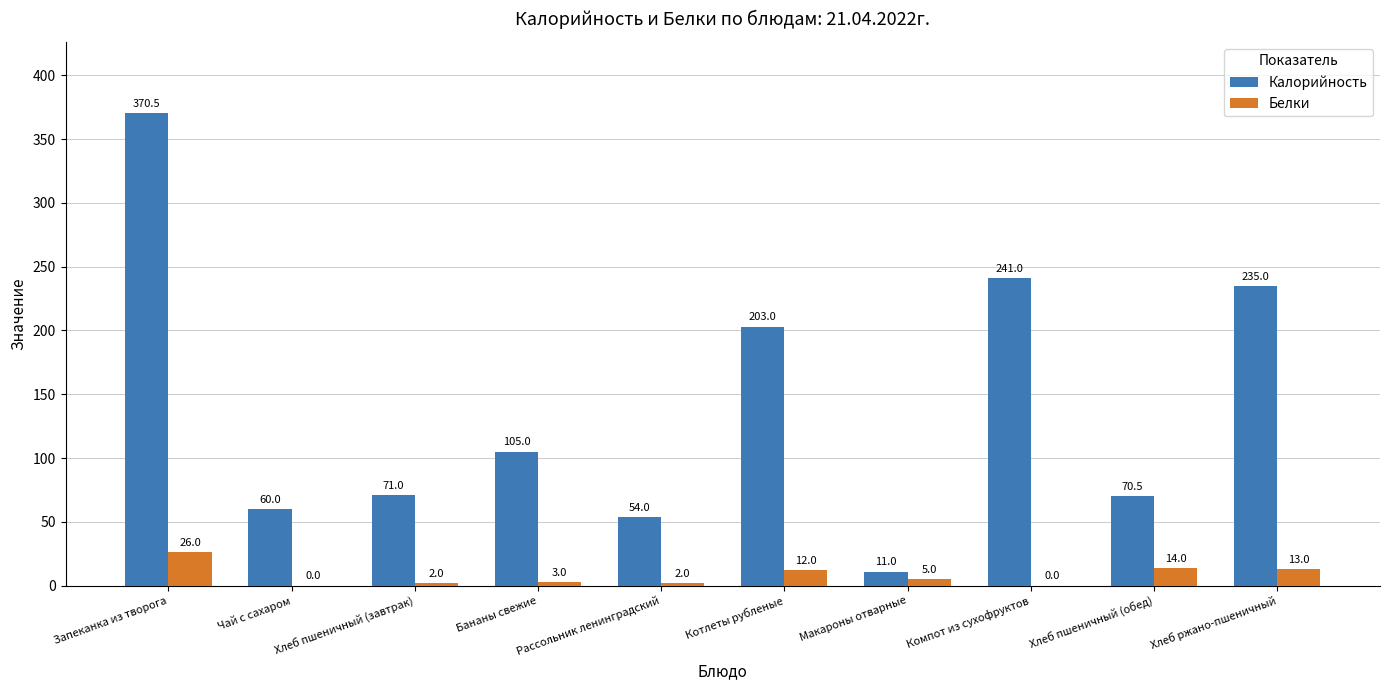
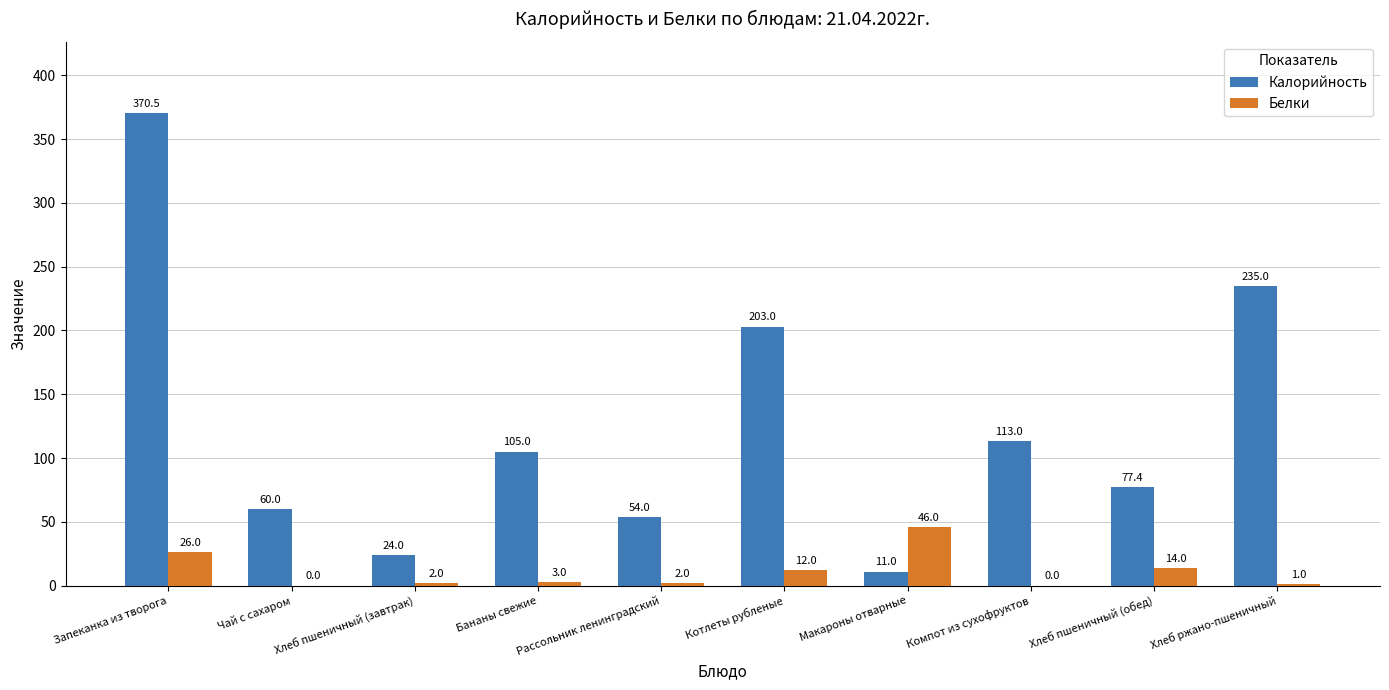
  {
    "Калорийность": {
      "Запеканка из творога": 370.5,
      "Чай с сахаром": 60.0,
-     "Хлеб пшеничный (завтрак)": 71.0,
+     "Хлеб пшеничный (завтрак)": 24.0,
      "Бананы свежие": 105.0,
      "Рассольник ленинградский": 54.0,
      "Котлеты рубленые": 203.0,
      "Макароны отварные": 11.0,
-     "Компот из сухофруктов": 241.0,
-     "Хлеб пшеничный (обед)": 70.5,
+     "Компот из сухофруктов": 113.0,
+     "Хлеб пшеничный (обед)": 77.4,
      "Хлеб ржано-пшеничный": 235.0
    },
    "Белки": {
      "Запеканка из творога": 26.0,
      "Чай с сахаром": 0.0,
      "Хлеб пшеничный (завтрак)": 2.0,
      "Бананы свежие": 3.0,
      "Рассольник ленинградский": 2.0,
      "Котлеты рубленые": 12.0,
-     "Макароны отварные": 5.0,
+     "Макароны отварные": 46.0,
      "Компот из сухофруктов": 0.0,
      "Хлеб пшеничный (обед)": 14.0,
-     "Хлеб ржано-пшеничный": 13.0
+     "Хлеб ржано-пшеничный": 1.0
    }
  }
